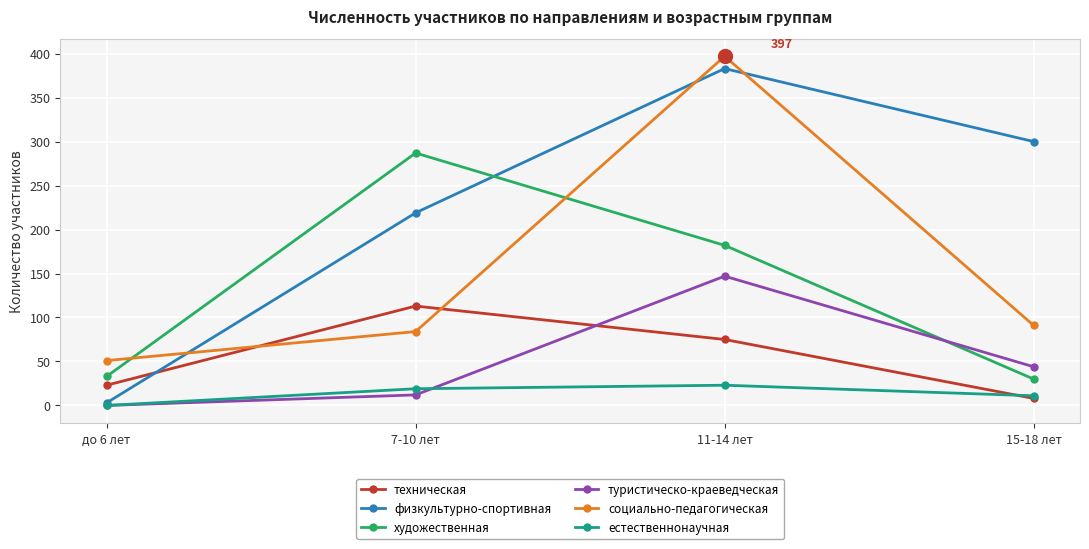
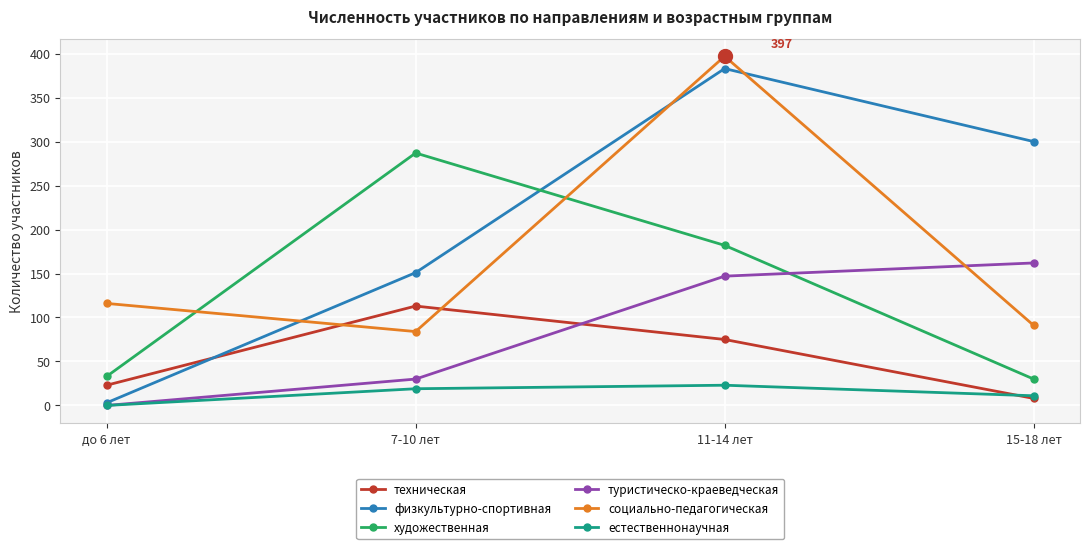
  {
    "физкультурно-спортивная": {
      "до 6 лет": 0,
-     "7-10 лет": 220,
+     "7-10 лет": 150,
      "11-14 лет": 380,
      "15-18 лет": 300
    },
    "туристическо-краеведческая": {
-     "7-10 лет": 10,
+     "7-10 лет": 30,
      "11-14 лет": 150,
-     "15-18 лет": 40
+     "15-18 лет": 160
    },
    "социально-педагогическая": {
-     "до 6 лет": 50,
+     "до 6 лет": 120,
      "7-10 лет": 80,
      "15-18 лет": 90
    }
  }
